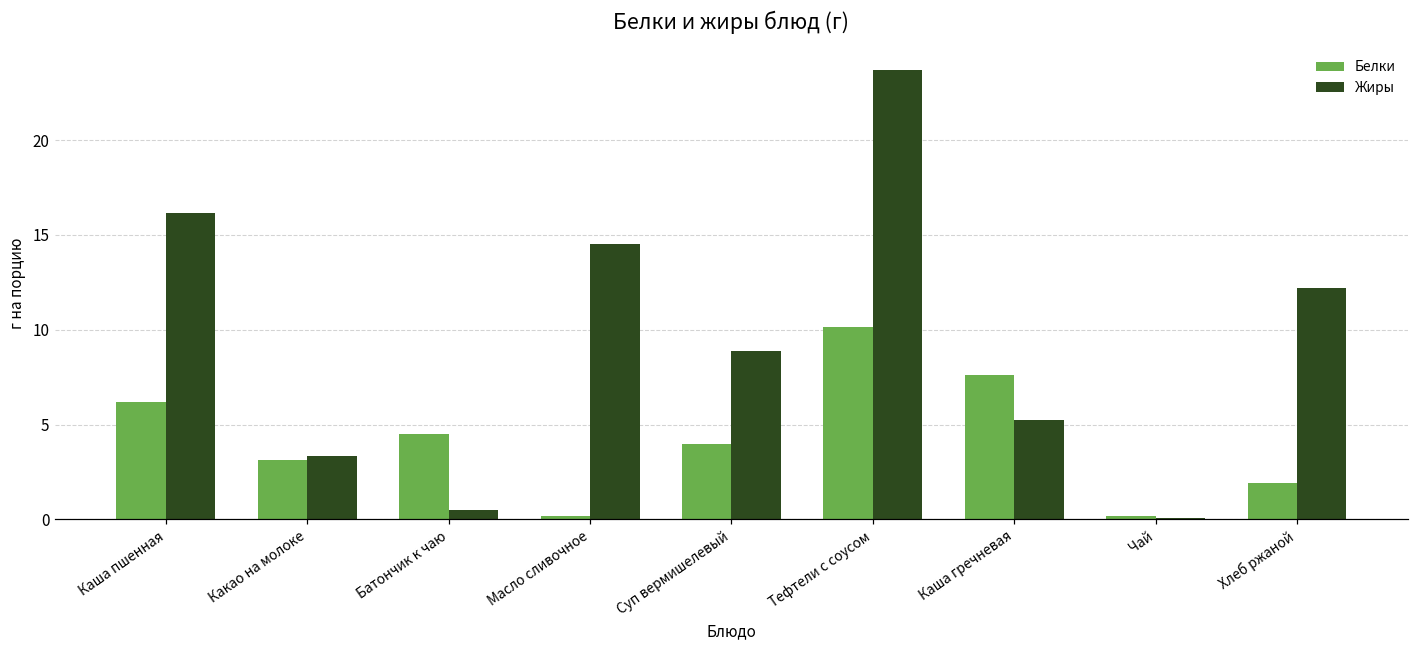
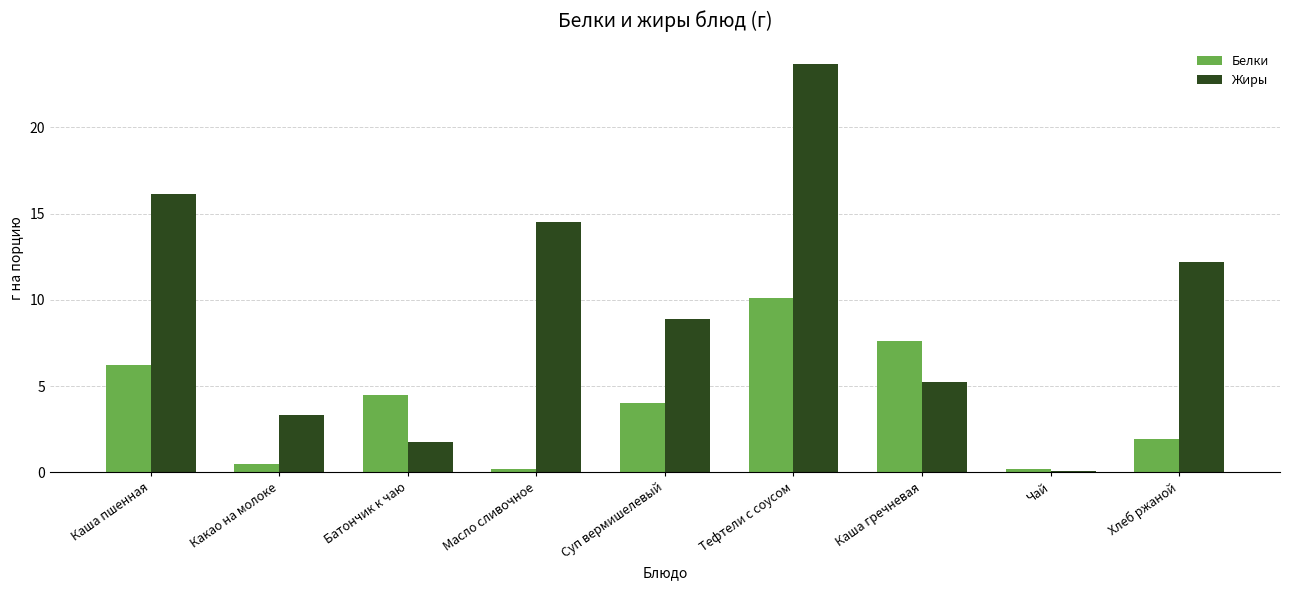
  {
    "Белки": {
      "Каша пшенная": 6.2,
-     "Какао на молоке": 3.1,
+     "Какао на молоке": 0.5,
      "Батончик к чаю": 4.5,
      "Масло сливочное": 0.2,
      "Суп вермишелевый": 4.0,
      "Тефтели с соусом": 10.1,
      "Каша гречневая": 7.6,
      "Чай": 0.2,
      "Хлеб ржаной": 1.9
    },
    "Жиры": {
      "Каша пшенная": 16.1,
      "Какао на молоке": 3.3,
-     "Батончик к чаю": 0.5,
+     "Батончик к чаю": 1.7,
      "Масло сливочное": 14.5,
      "Суп вермишелевый": 8.9,
      "Тефтели с соусом": 23.7,
      "Каша гречневая": 5.2,
      "Хлеб ржаной": 12.2
    }
  }
